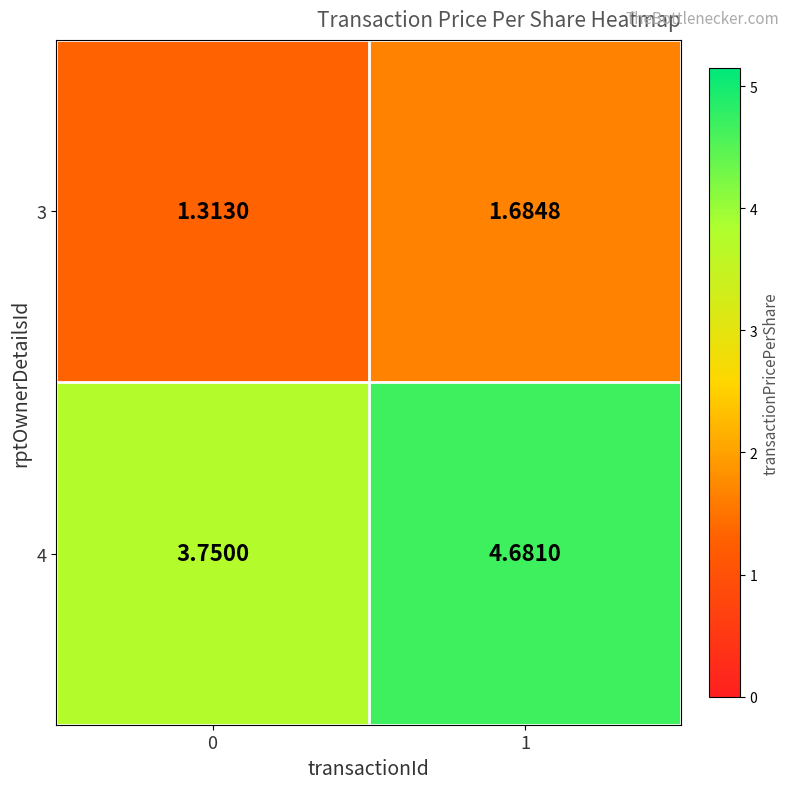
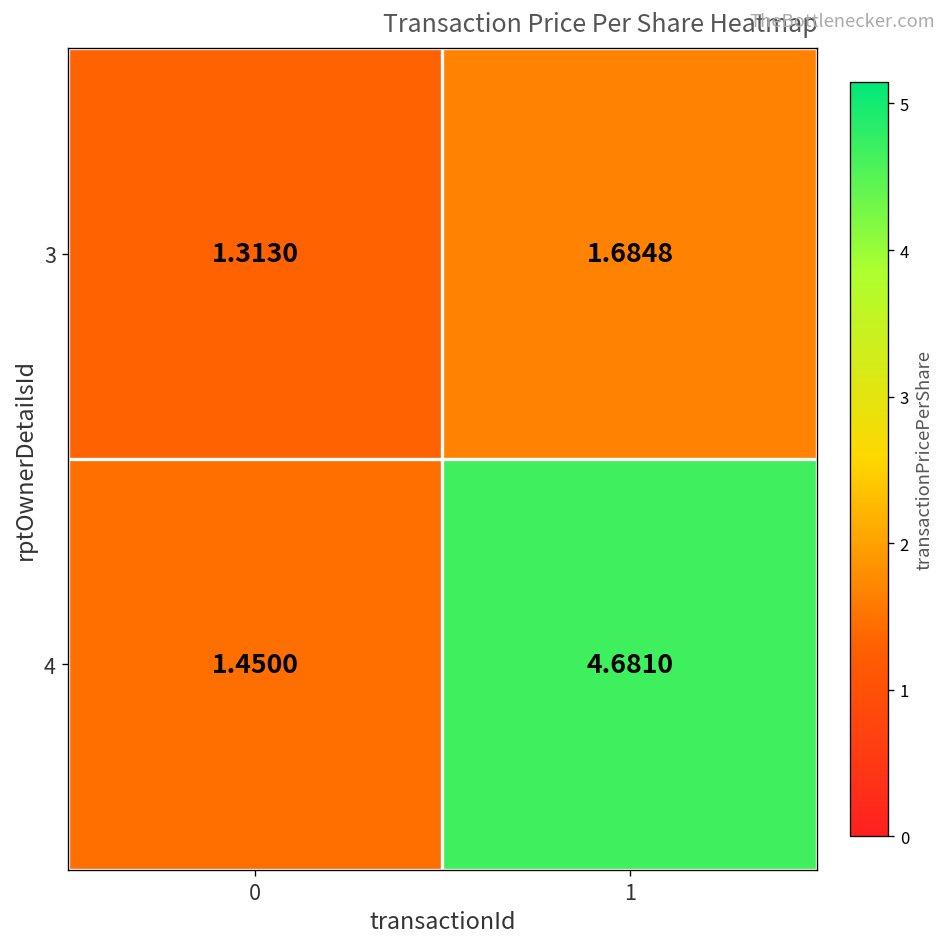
  {
    "3": {
      "0": 1.3130,
      "1": 1.6848
    },
    "4": {
-     "0": 3.7500,
+     "0": 1.4500,
      "1": 4.6810
    }
  }
